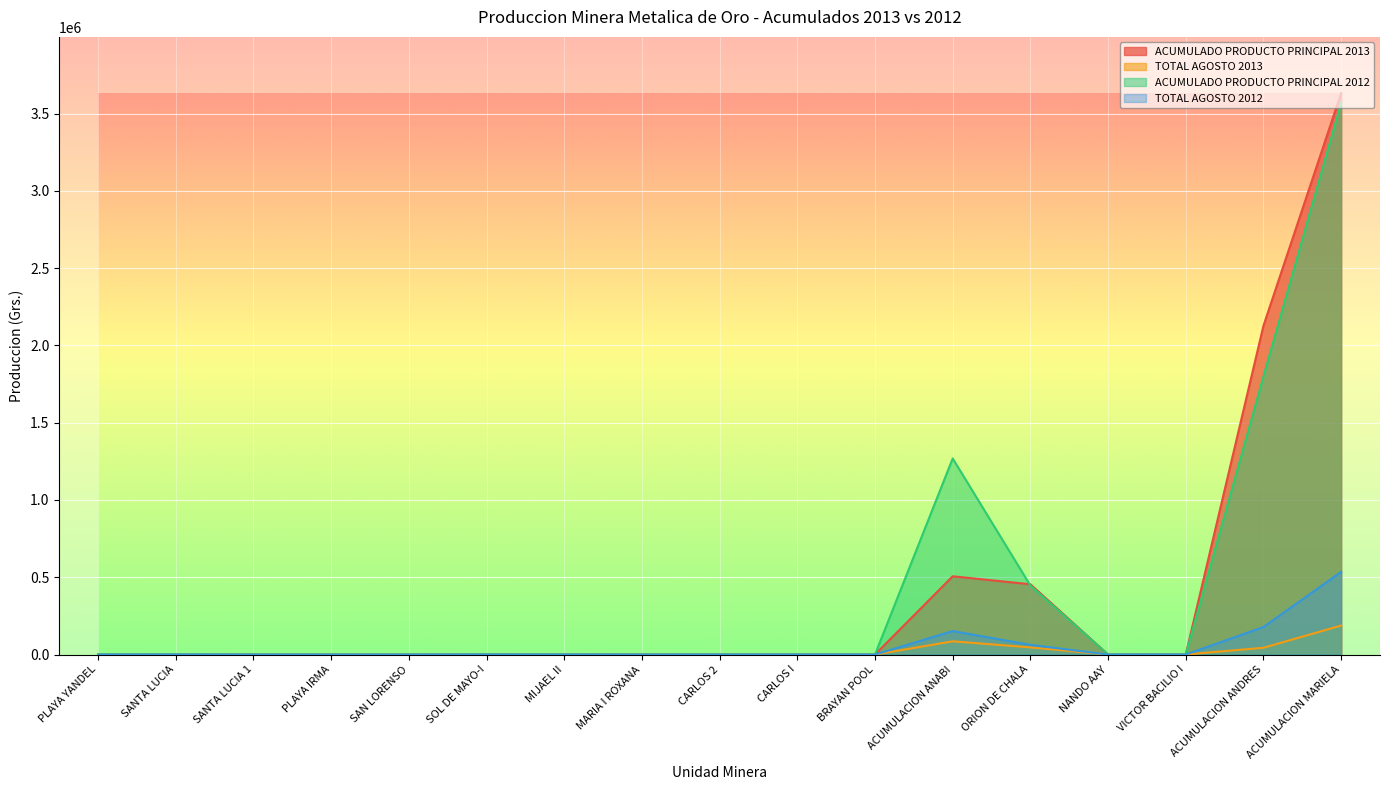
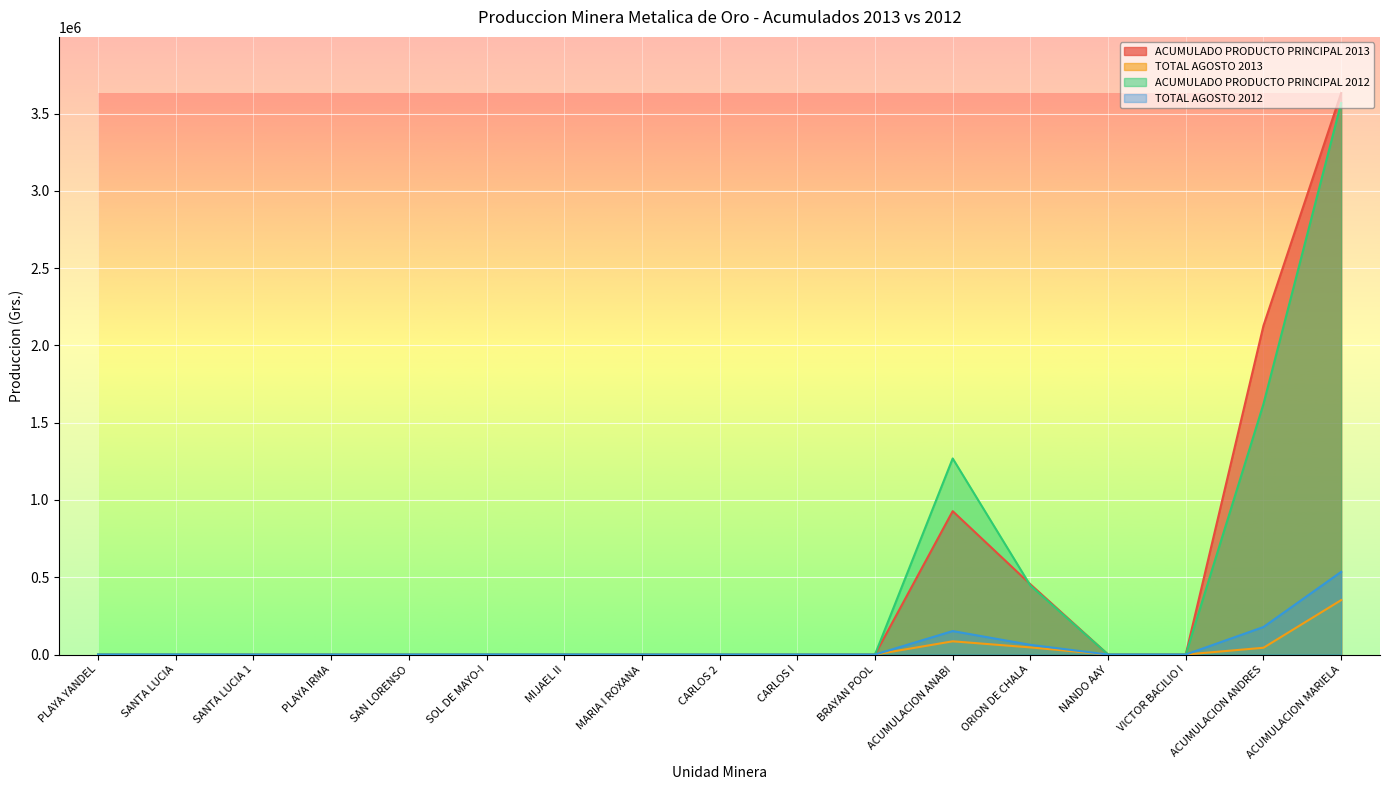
  {
    "ACUMULADO PRODUCTO PRINCIPAL 2013": {
-     "ACUMULACION ANABI": 510000,
+     "ACUMULACION ANABI": 930000,
      "ACUMULACION ANDRES": 2130000
    },
    "TOTAL AGOSTO 2013": {
      "ACUMULACION ANABI": 90000,
      "ORION DE CHALA": 50000,
      "ACUMULACION ANDRES": 40000,
-     "ACUMULACION MARIELA": 190000
+     "ACUMULACION MARIELA": 350000
    },
    "ACUMULADO PRODUCTO PRINCIPAL 2012": {
      "ACUMULACION ANABI": 1270000,
-     "ACUMULACION ANDRES": 1800000
+     "ACUMULACION ANDRES": 1620000
    },
    "TOTAL AGOSTO 2012": {
      "ACUMULACION ANABI": 150000,
      "ORION DE CHALA": 60000,
      "ACUMULACION ANDRES": 180000,
      "ACUMULACION MARIELA": 540000
    }
  }
